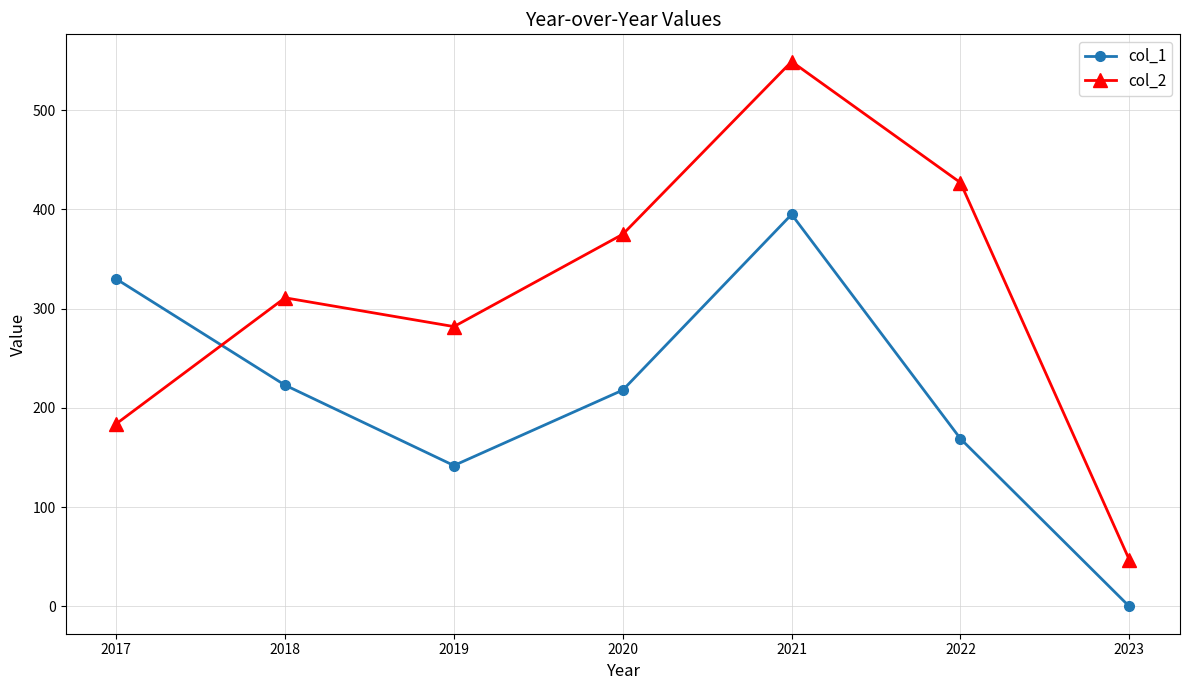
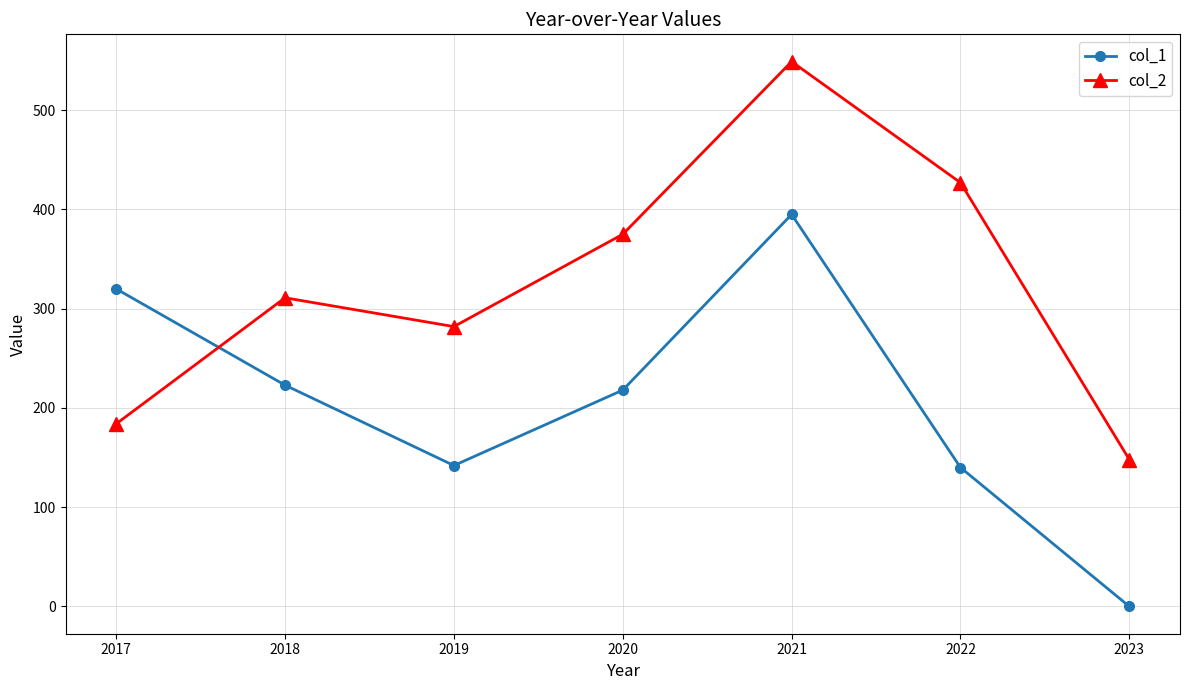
  {
    "col_1": {
-     "2017": 330,
+     "2017": 320,
      "2018": 220,
      "2019": 140,
      "2020": 220,
      "2021": 400,
-     "2022": 170,
+     "2022": 140,
      "2023": 0
    },
    "col_2": {
      "2017": 180,
      "2018": 310,
      "2019": 280,
      "2020": 380,
      "2021": 550,
      "2022": 430,
-     "2023": 50
+     "2023": 150
    }
  }
